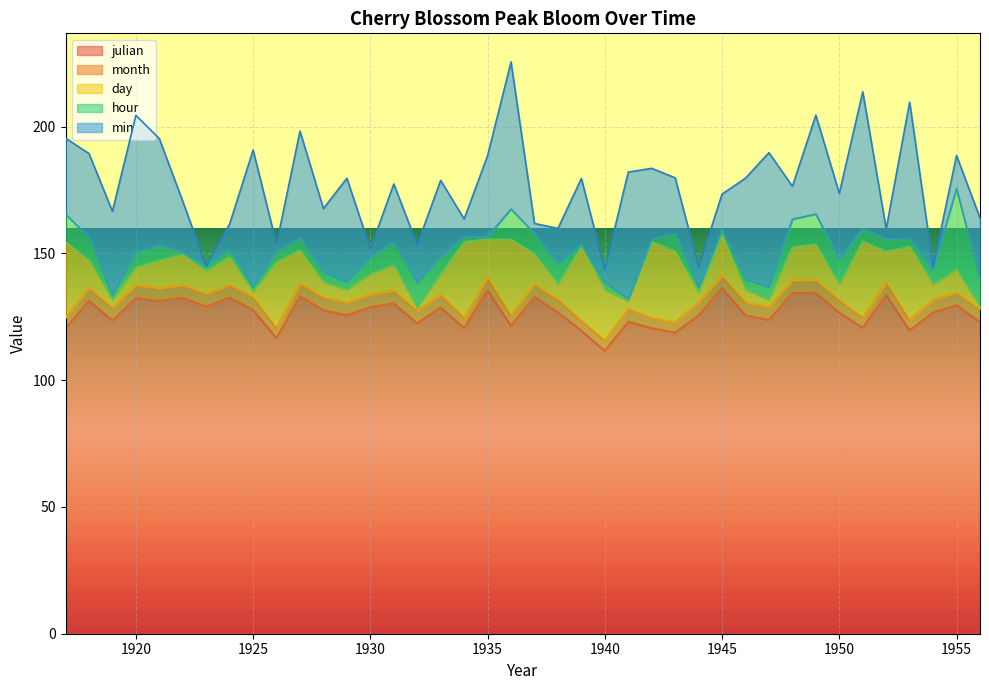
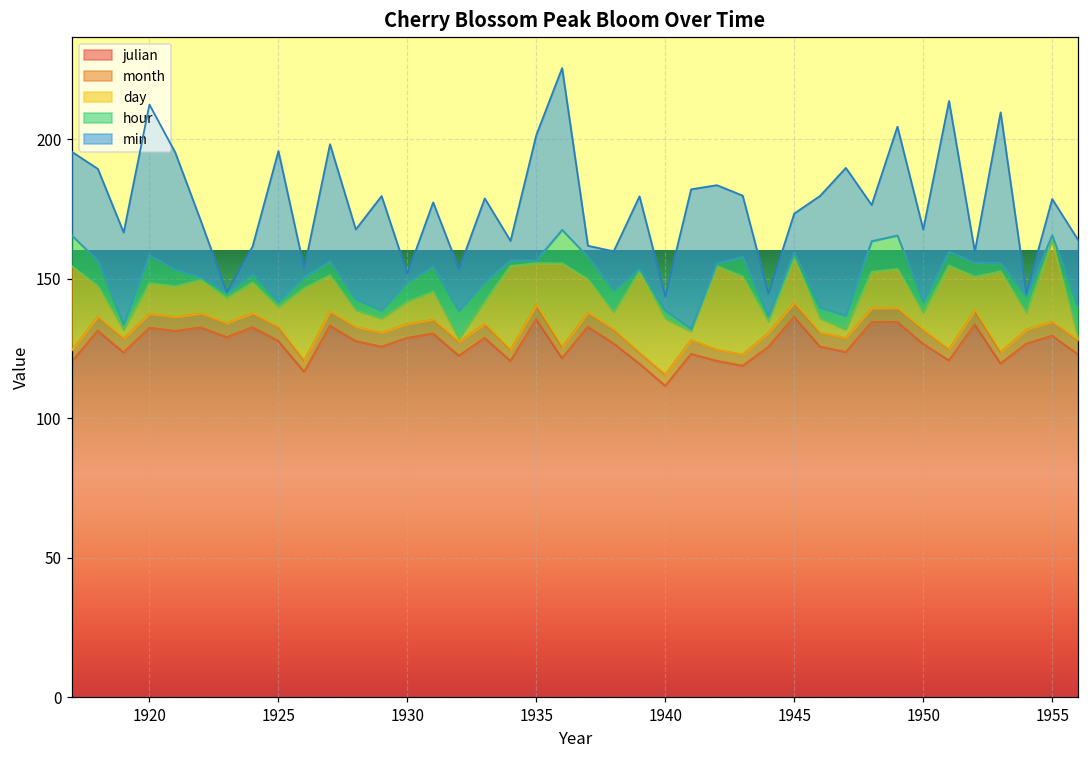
  {
    "day": {
-     "1920": 7,
-     "1925": 2,
+     "1920": 11,
+     "1925": 7,
      "1930": 8,
      "1940": 20,
      "1945": 16,
      "1950": 6,
-     "1955": 9
+     "1955": 29
    },
    "hour": {
-     "1920": 6,
+     "1920": 10,
      "1925": 2,
      "1930": 7,
      "1940": 3,
      "1945": 2,
-     "1950": 10,
-     "1955": 32
+     "1950": 4,
+     "1955": 2
    },
    "min": {
      "1925": 54,
      "1930": 3,
-     "1935": 32,
+     "1935": 45,
      "1940": 5,
      "1945": 14,
      "1950": 26,
      "1955": 13
    }
  }
